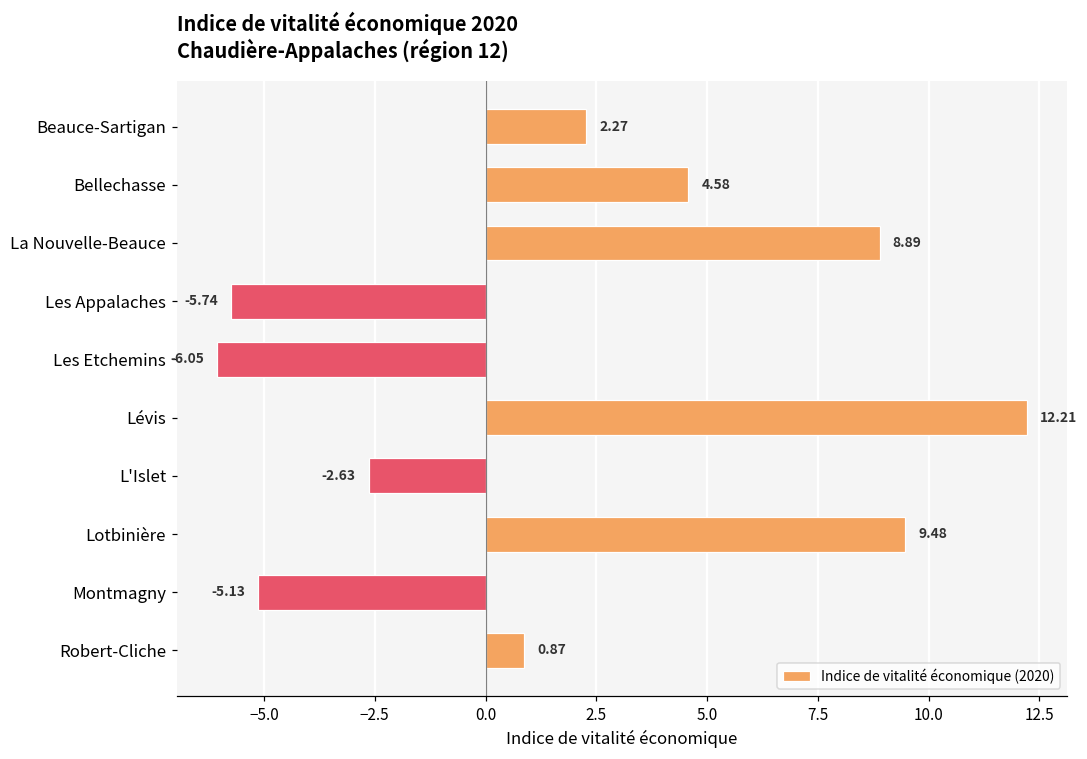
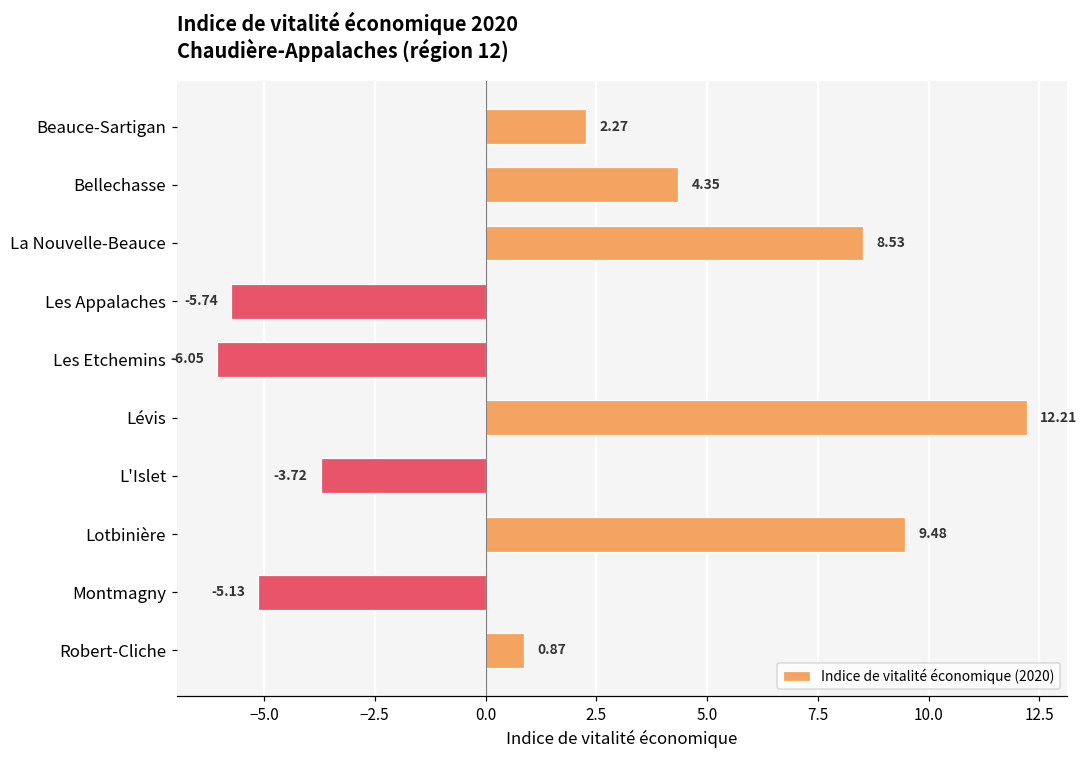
  {
    "Beauce-Sartigan": 2.27,
-   "Bellechasse": 4.58,
-   "La Nouvelle-Beauce": 8.89,
+   "Bellechasse": 4.35,
+   "La Nouvelle-Beauce": 8.53,
    "Les Appalaches": -5.74,
    "Les Etchemins": -6.05,
    "Lévis": 12.21,
-   "L'Islet": -2.63,
+   "L'Islet": -3.72,
    "Lotbinière": 9.48,
    "Montmagny": -5.13,
    "Robert-Cliche": 0.87
  }
